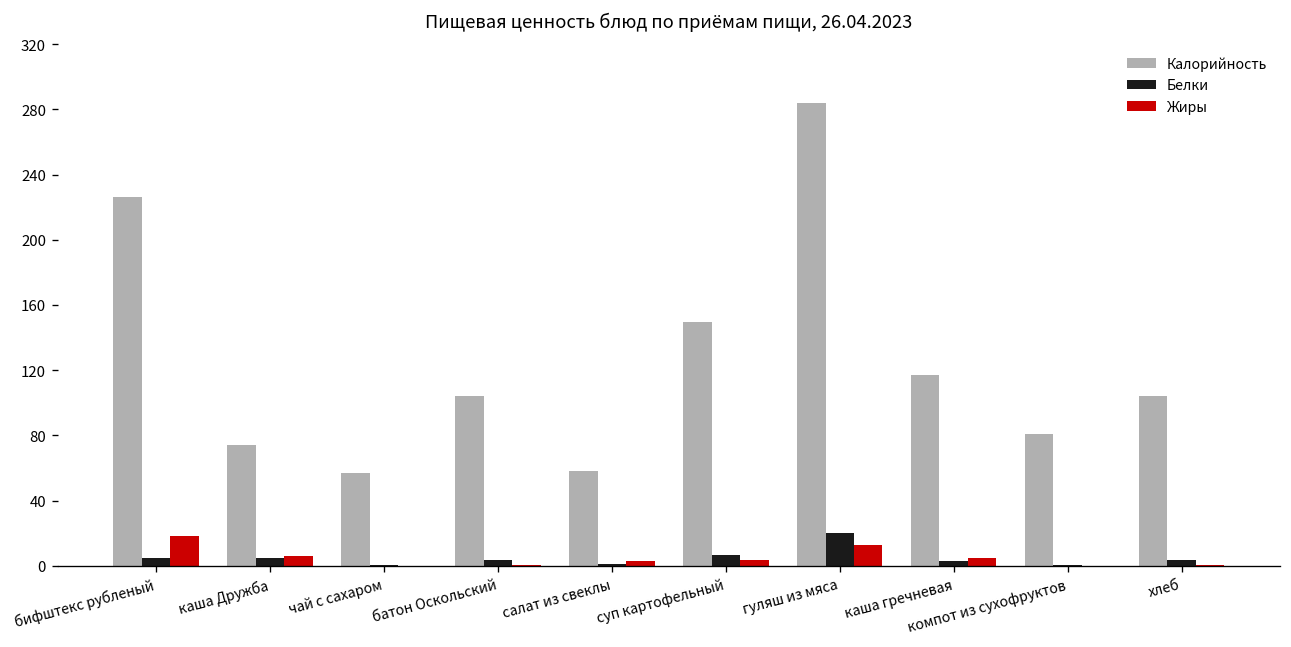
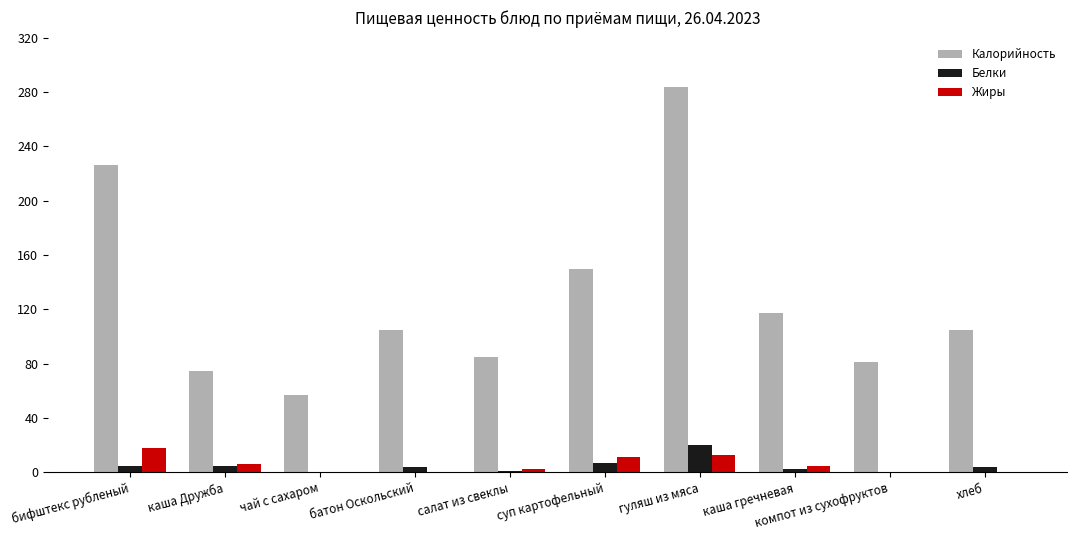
  {
    "Калорийность": {
      "бифштекс рубленый": 226,
      "каша Дружба": 74,
      "чай с сахаром": 57,
      "батон Оскольский": 104,
-     "салат из свеклы": 58,
+     "салат из свеклы": 85,
      "суп картофельный": 150,
      "гуляш из мяса": 284,
      "каша гречневая": 117,
      "компот из сухофруктов": 81,
      "хлеб": 104
    },
    "Белки": {
      "бифштекс рубленый": 5,
      "каша Дружба": 5,
      "батон Оскольский": 4,
      "суп картофельный": 7,
      "гуляш из мяса": 20,
      "каша гречневая": 3,
      "хлеб": 4
    },
    "Жиры": {
      "бифштекс рубленый": 18,
      "каша Дружба": 6,
      "чай с сахаром": 0,
      "салат из свеклы": 3,
-     "суп картофельный": 4,
+     "суп картофельный": 11,
      "гуляш из мяса": 13,
      "каша гречневая": 5,
      "компот из сухофруктов": 0
    }
  }
